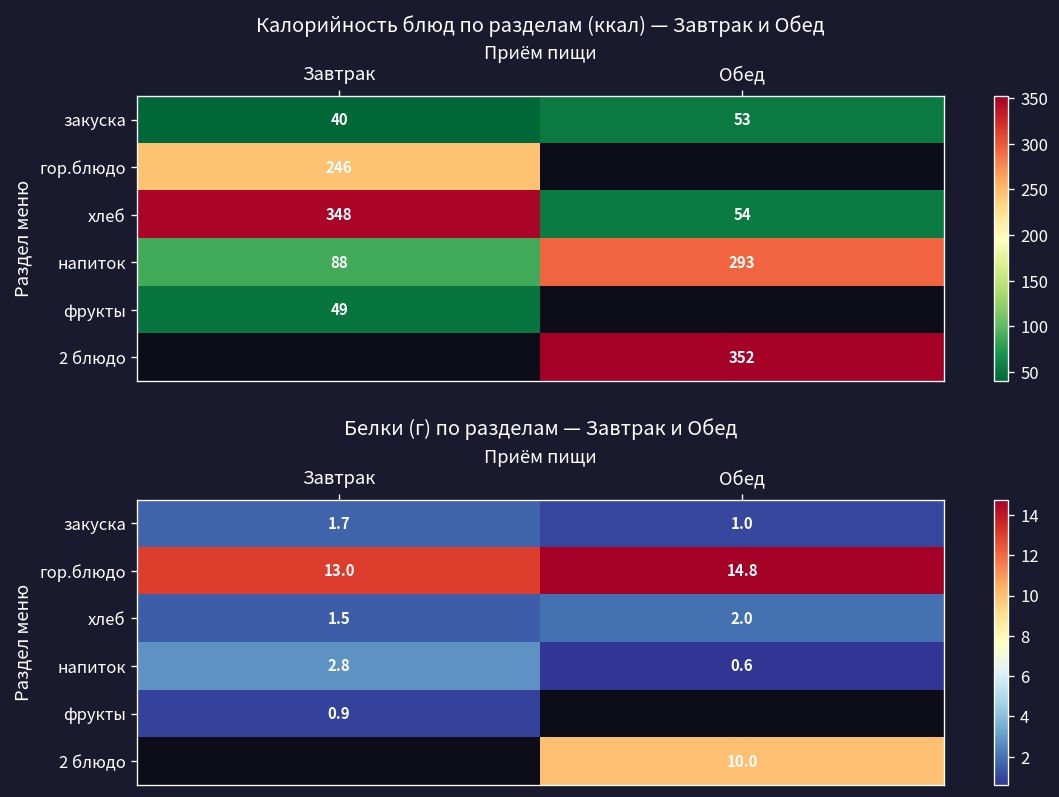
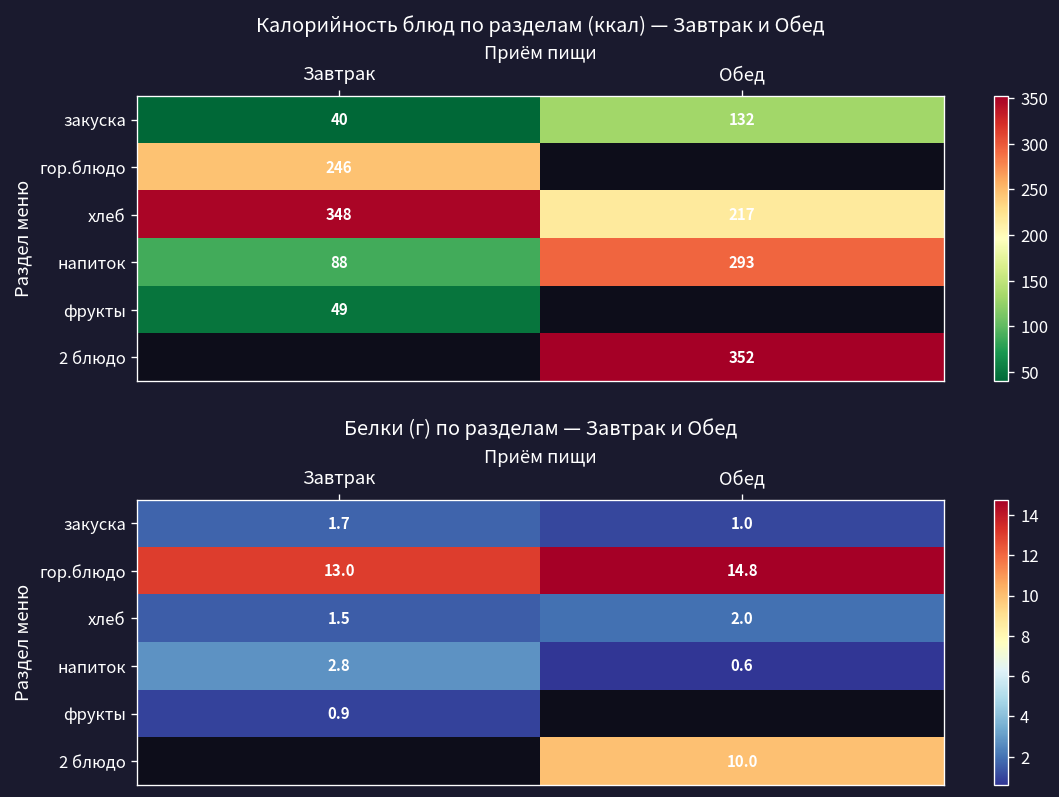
  {
    "Калорийность блюд по разделам (ккал) — Завтрак и Обед": {
      "закуска": {
        "Завтрак": 40,
-       "Обед": 53
+       "Обед": 132
      },
      "гор.блюдо": {
        "Завтрак": 246
      },
      "хлеб": {
        "Завтрак": 348,
-       "Обед": 54
+       "Обед": 217
      },
      "напиток": {
        "Завтрак": 88,
        "Обед": 293
      },
      "фрукты": {
        "Завтрак": 49
      },
      "2 блюдо": {
        "Обед": 352
      }
    },
    "Белки (г) по разделам — Завтрак и Обед": {
      "закуска": {
        "Завтрак": 1.7,
        "Обед": 1.0
      },
      "гор.блюдо": {
        "Завтрак": 13.0,
        "Обед": 14.8
      },
      "хлеб": {
        "Завтрак": 1.5,
        "Обед": 2.0
      },
      "напиток": {
        "Завтрак": 2.8,
        "Обед": 0.6
      },
      "фрукты": {
        "Завтрак": 0.9
      },
      "2 блюдо": {
        "Обед": 10.0
      }
    }
  }
